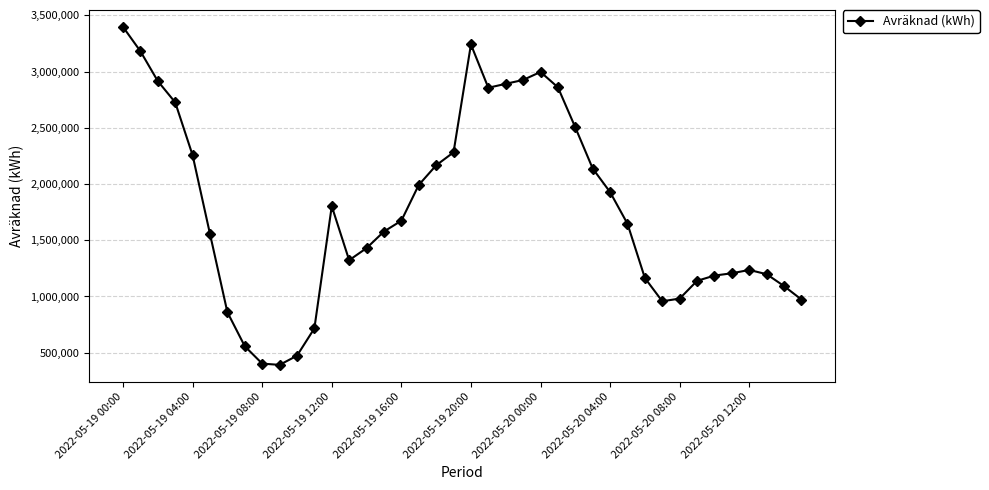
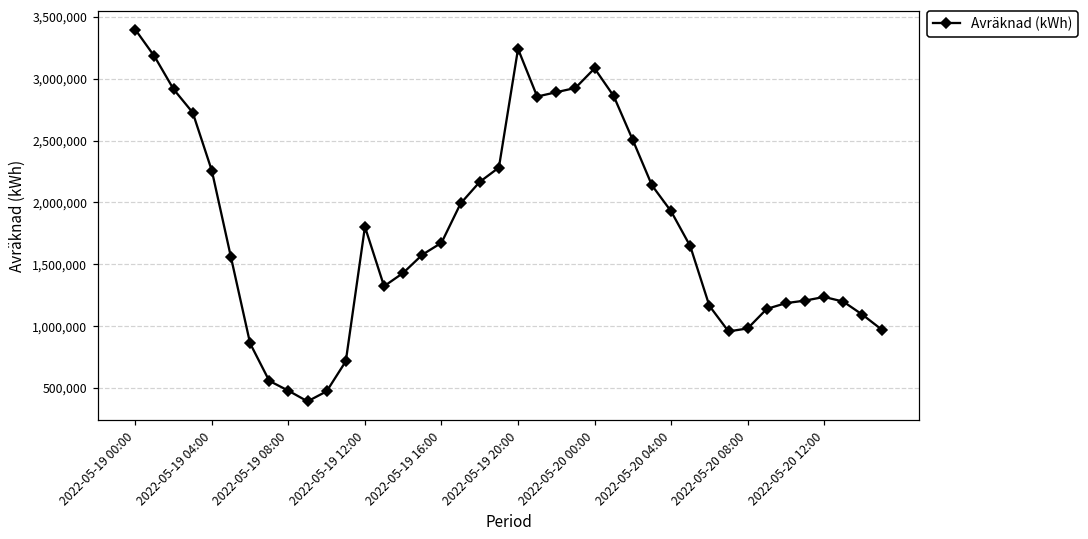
  {
    "2022-05-19 00:00": "3,400,000",
    "2022-05-19 04:00": "2,260,000",
-   "2022-05-19 08:00": "400,000",
+   "2022-05-19 08:00": "480,000",
    "2022-05-19 12:00": "1,800,000",
    "2022-05-19 16:00": "1,670,000",
    "2022-05-19 20:00": "3,240,000",
-   "2022-05-20 00:00": "3,000,000",
+   "2022-05-20 00:00": "3,080,000",
    "2022-05-20 04:00": "1,930,000",
    "2022-05-20 08:00": "980,000",
    "2022-05-20 12:00": "1,240,000"
  }
